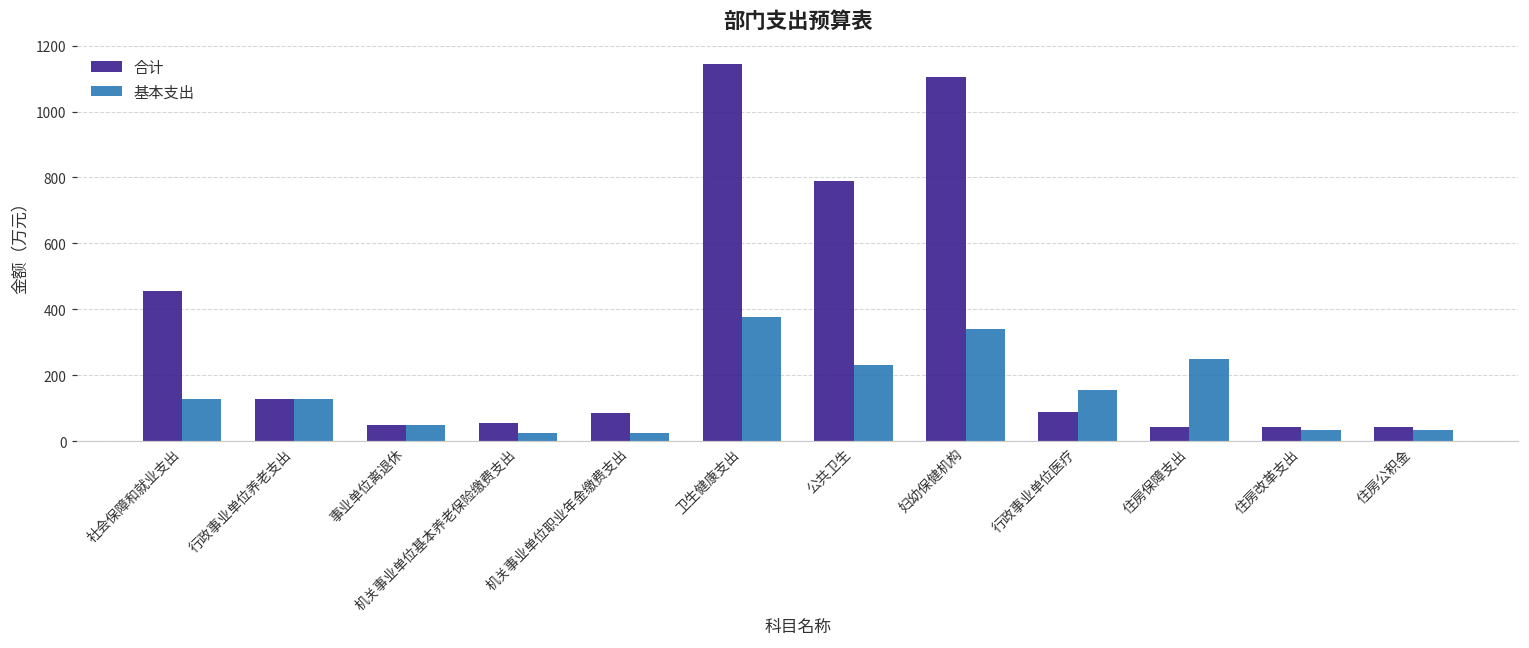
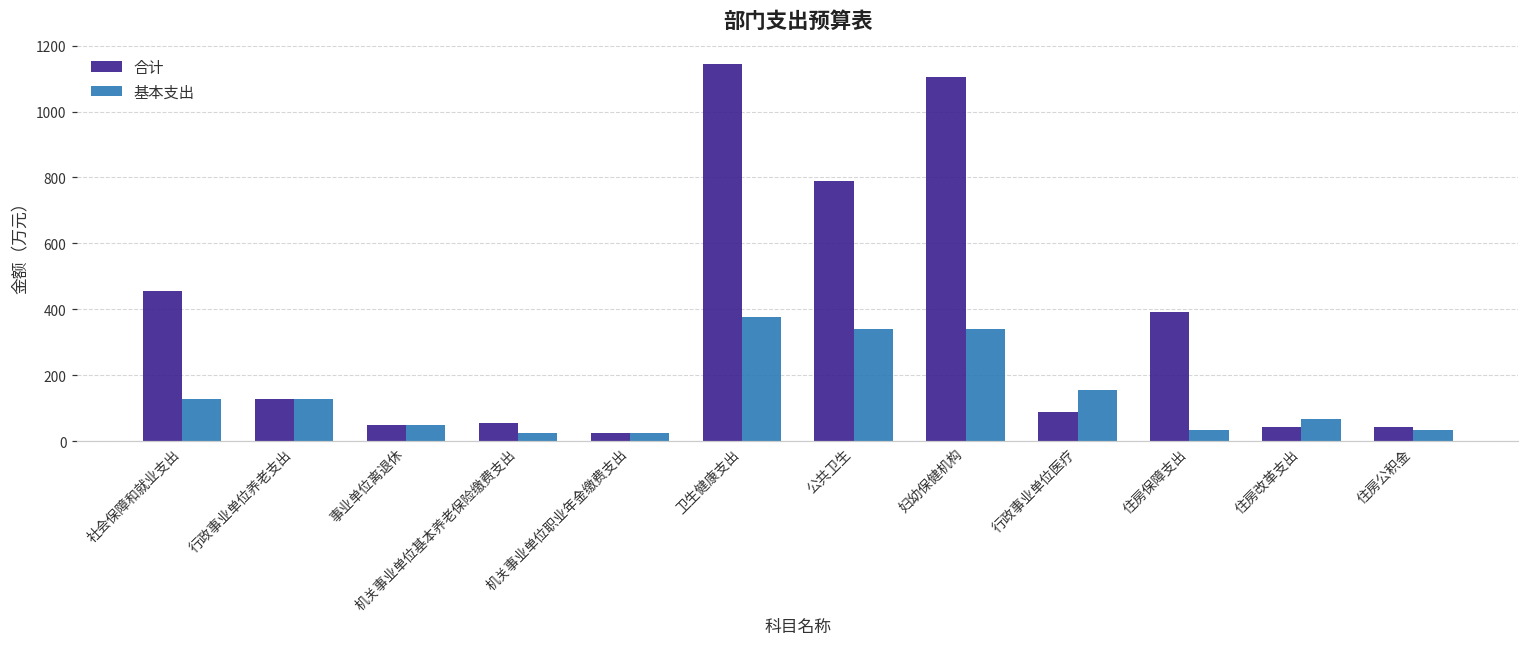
  {
    "合计": {
      "社会保障和就业支出": 460,
      "行政事业单位养老支出": 130,
      "事业单位离退休": 50,
      "机关事业单位基本养老保险缴费支出": 50,
-     "机关事业单位职业年金缴费支出": 90,
+     "机关事业单位职业年金缴费支出": 30,
      "卫生健康支出": 1140,
      "公共卫生": 790,
      "妇幼保健机构": 1110,
      "行政事业单位医疗": 90,
-     "住房保障支出": 40,
+     "住房保障支出": 390,
      "住房改革支出": 40,
      "住房公积金": 40
    },
    "基本支出": {
      "社会保障和就业支出": 130,
      "行政事业单位养老支出": 130,
      "事业单位离退休": 50,
      "机关事业单位基本养老保险缴费支出": 20,
      "机关事业单位职业年金缴费支出": 30,
      "卫生健康支出": 380,
-     "公共卫生": 230,
+     "公共卫生": 340,
      "妇幼保健机构": 340,
      "行政事业单位医疗": 160,
-     "住房保障支出": 250,
-     "住房改革支出": 30,
+     "住房保障支出": 30,
+     "住房改革支出": 70,
      "住房公积金": 30
    }
  }
